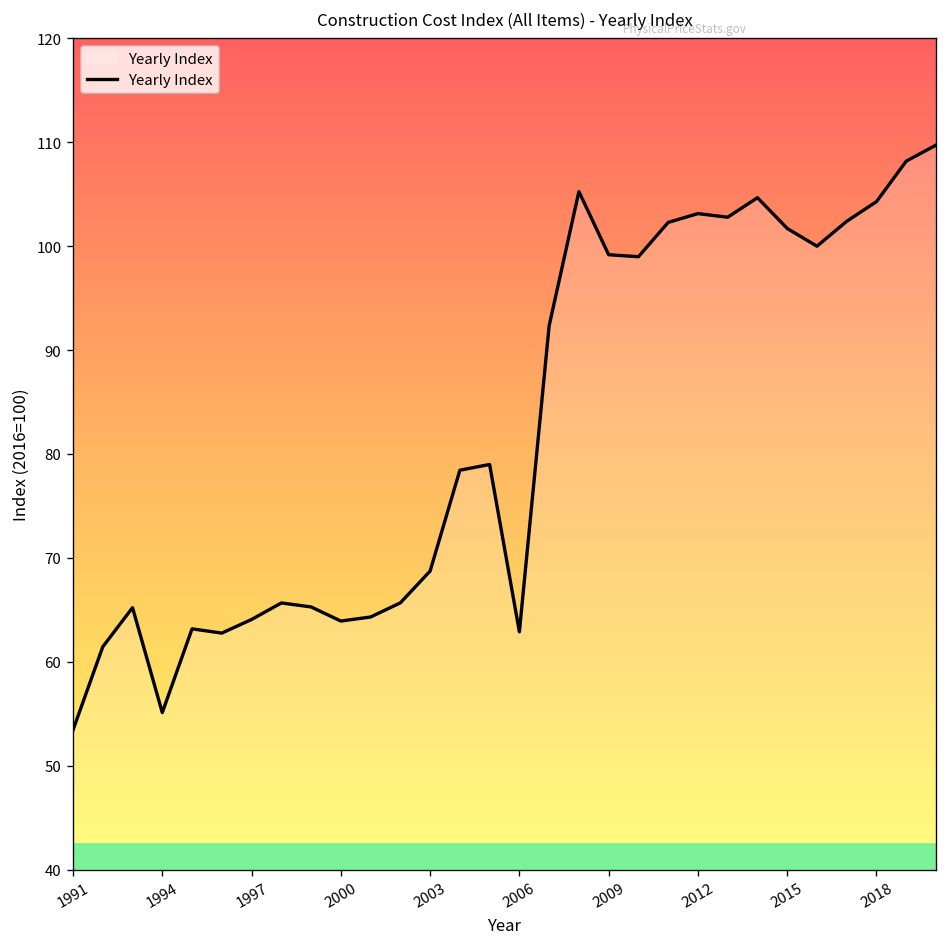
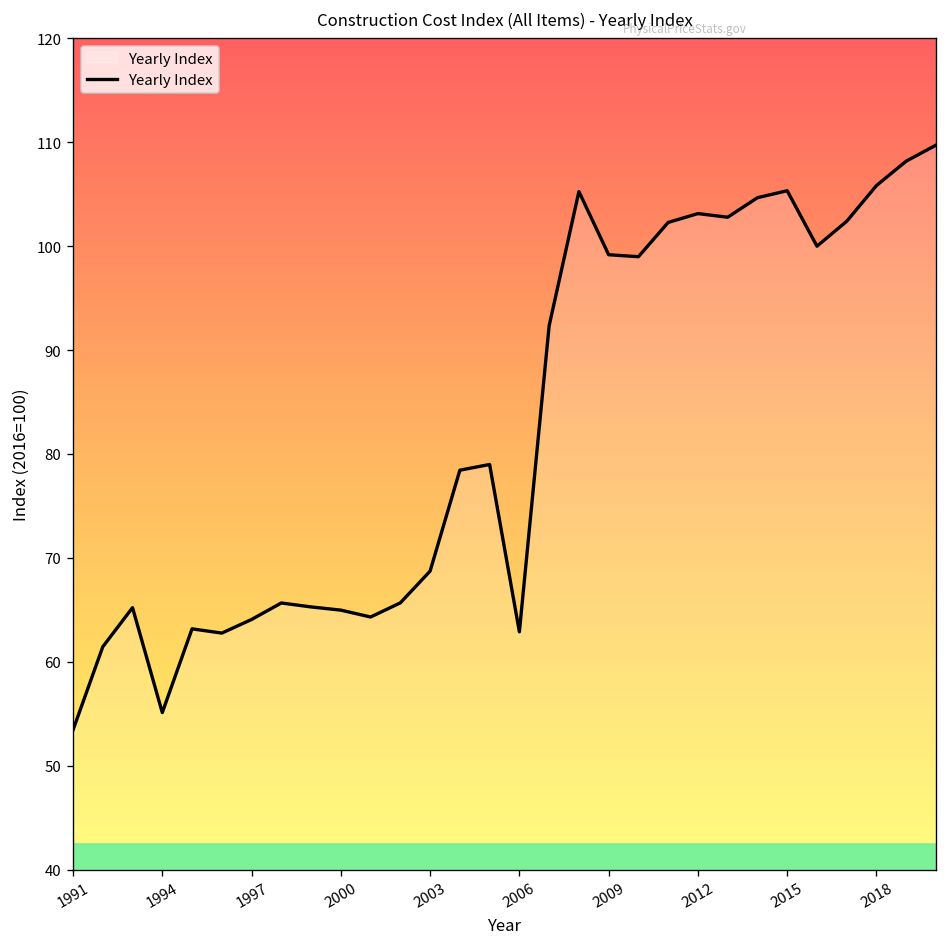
  {
    "1991": 53,
    "1994": 55,
    "1997": 64,
-   "2000": 64,
+   "2000": 65,
    "2003": 69,
    "2006": 63,
    "2009": 99,
    "2012": 103,
-   "2015": 102,
-   "2018": 104
+   "2015": 105,
+   "2018": 106
  }
